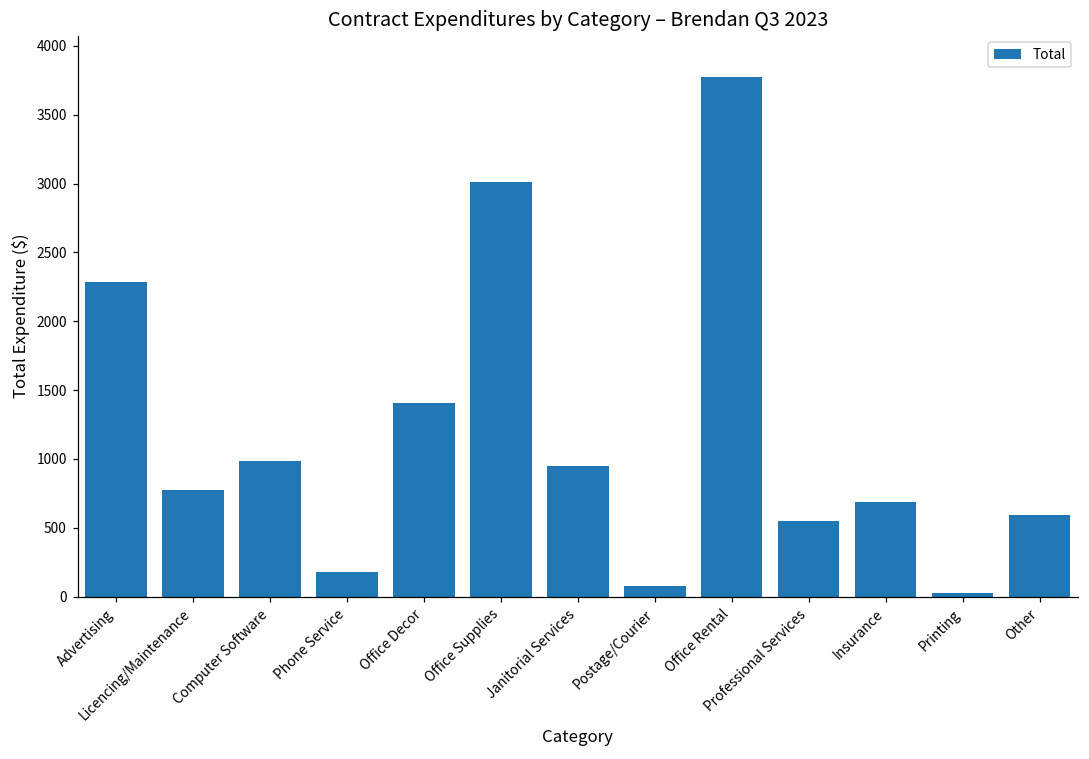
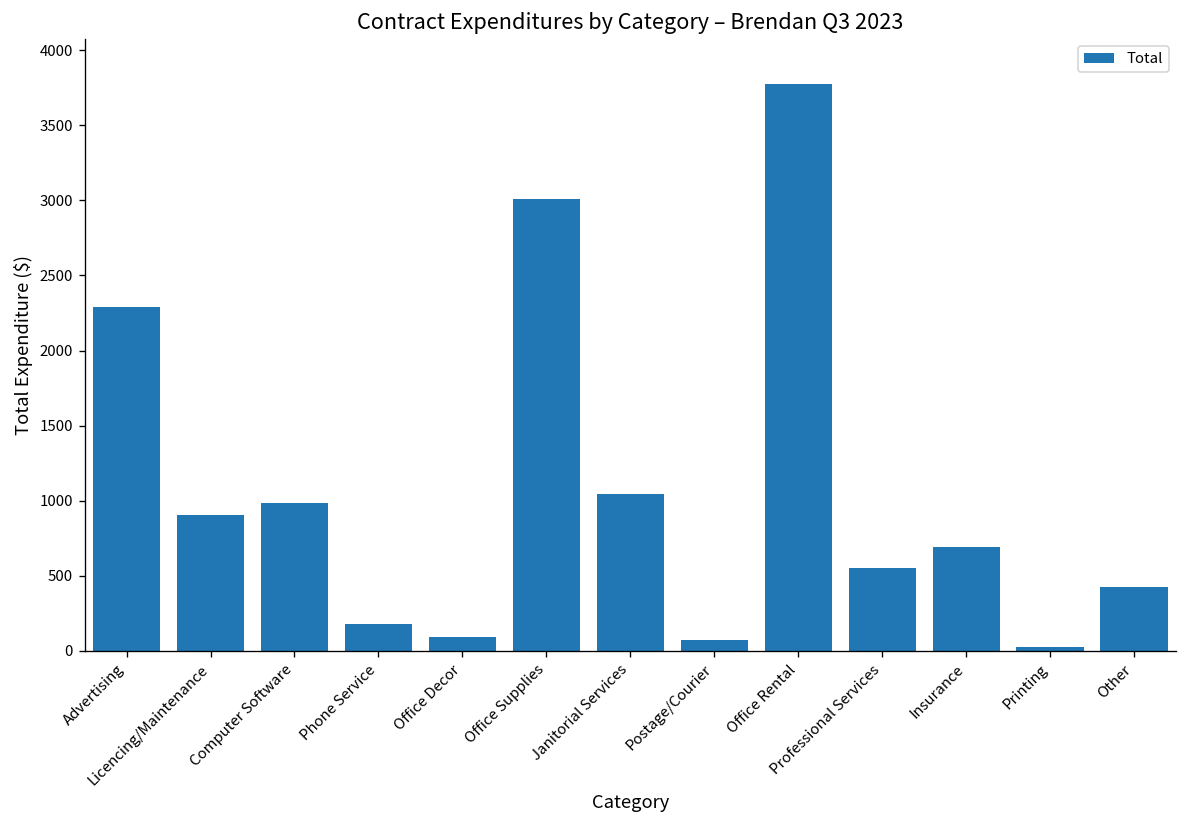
  {
    "Advertising": 2290,
-   "Licencing/Maintenance": 770,
+   "Licencing/Maintenance": 900,
    "Computer Software": 990,
    "Phone Service": 180,
-   "Office Decor": 1410,
+   "Office Decor": 90,
    "Office Supplies": 3010,
-   "Janitorial Services": 950,
+   "Janitorial Services": 1050,
    "Postage/Courier": 70,
    "Office Rental": 3780,
    "Professional Services": 550,
    "Insurance": 690,
    "Printing": 30,
-   "Other": 600
+   "Other": 430
  }
